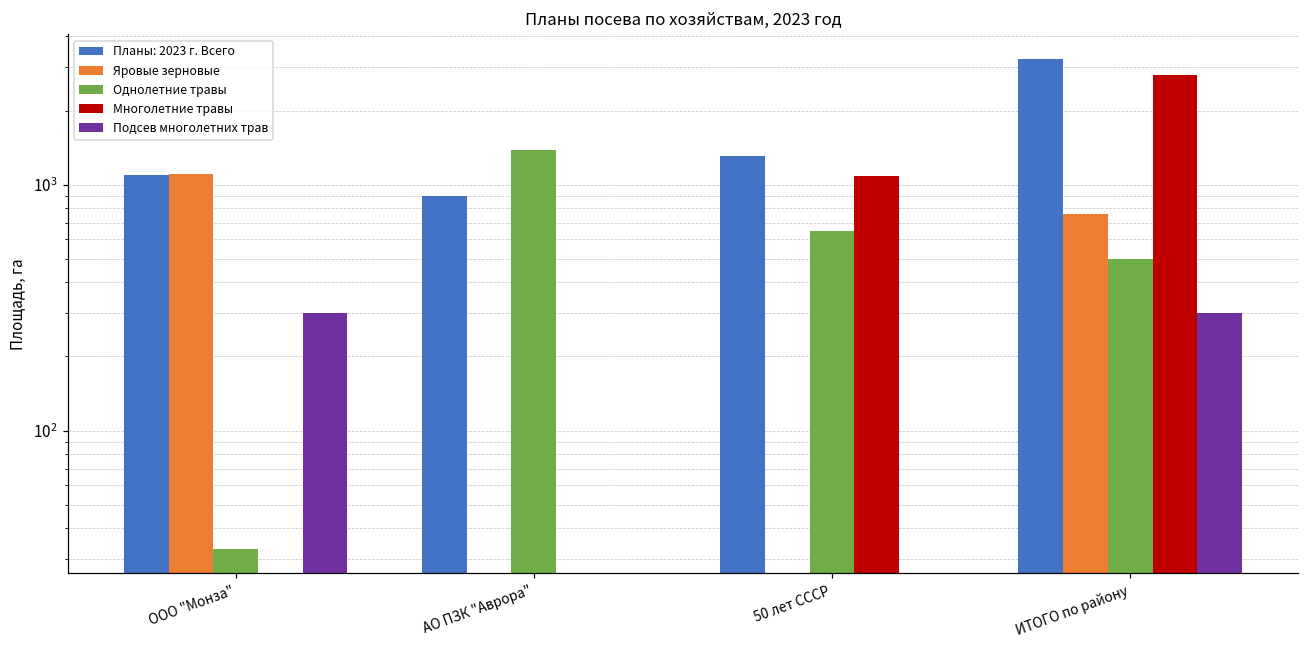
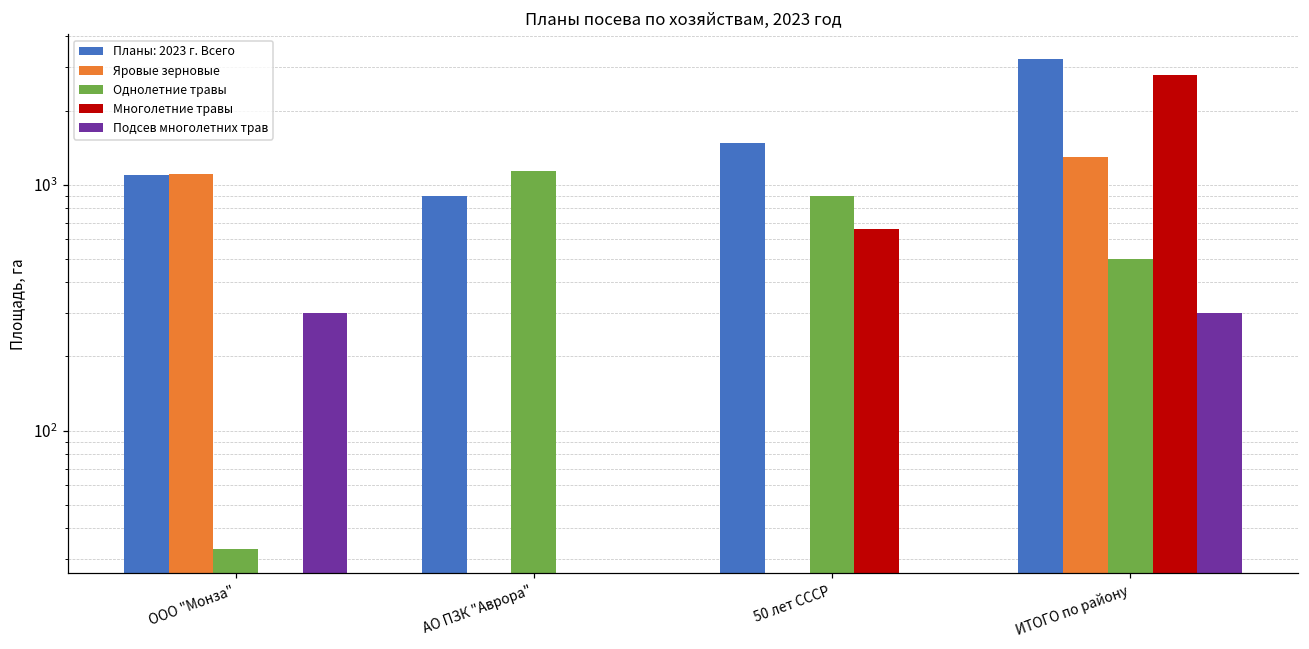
  {
    "Планы: 2023 г. Всего": {
      "ООО \"Монза\"": 1100,
      "АО ПЗК \"Аврора\"": 900,
-     "50 лет СССР": 1300,
+     "50 лет СССР": 1500,
      "ИТОГО по району": 3200
    },
    "Яровые зерновые": {
      "ООО \"Монза\"": 1100,
-     "ИТОГО по району": 760
+     "ИТОГО по району": 1300
    },
    "Однолетние травы": {
      "ООО \"Монза\"": 33,
-     "АО ПЗК \"Аврора\"": 1400,
-     "50 лет СССР": 650,
+     "АО ПЗК \"Аврора\"": 1100,
+     "50 лет СССР": 900,
      "ИТОГО по району": 500
    },
    "Многолетние травы": {
-     "50 лет СССР": 1100,
+     "50 лет СССР": 660,
      "ИТОГО по району": 2800
    },
    "Подсев многолетних трав": {
      "ООО \"Монза\"": 300,
      "ИТОГО по району": 300
    }
  }
